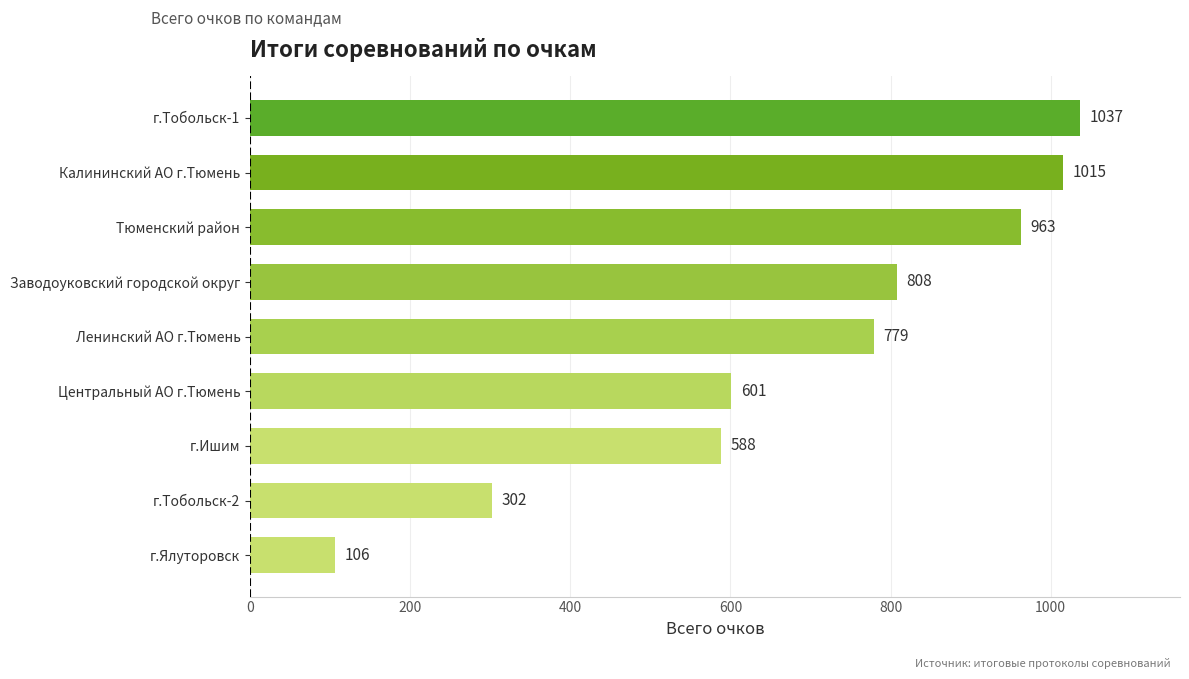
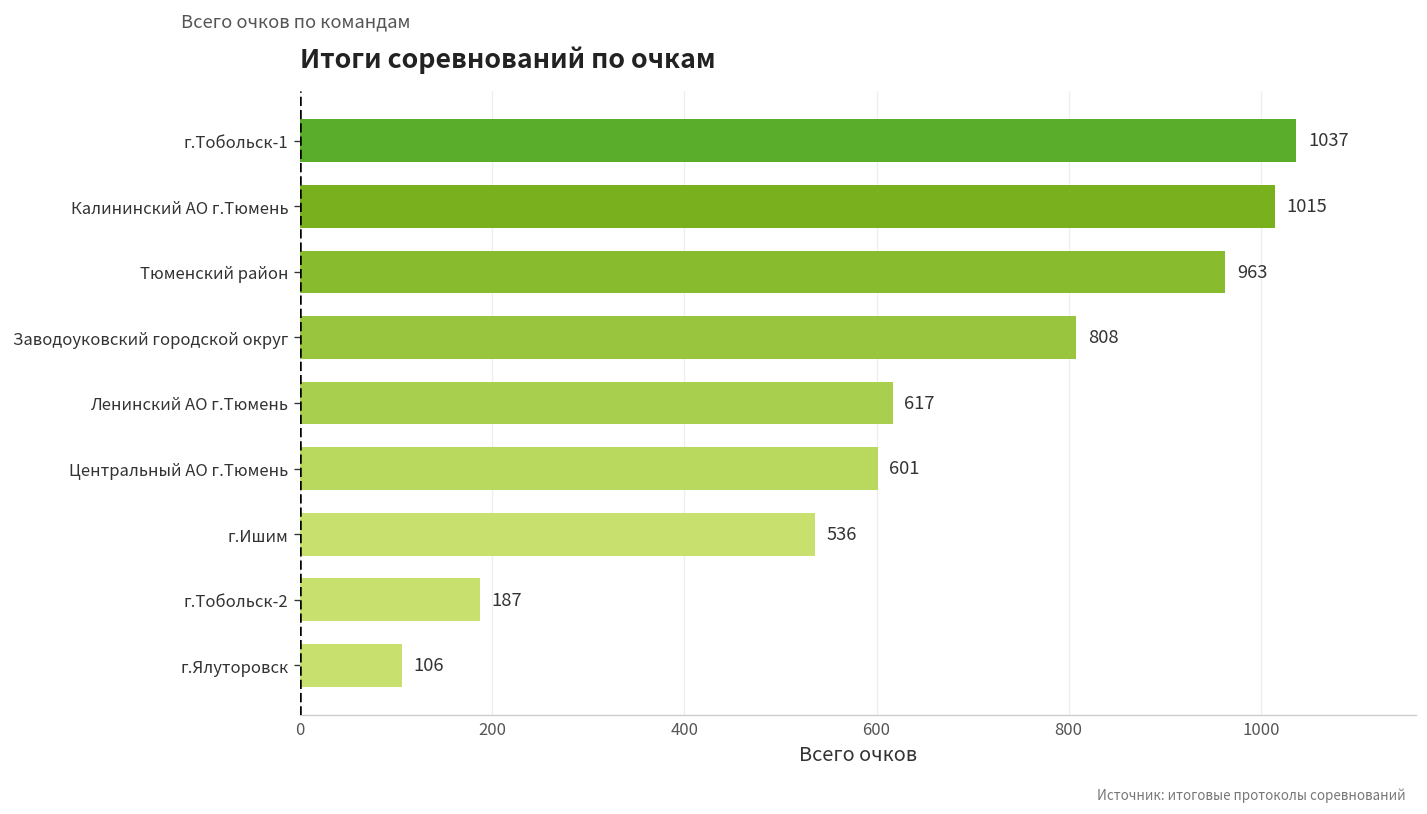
  {
    "г.Тобольск-1": 1037,
    "Калининский АО г.Тюмень": 1015,
    "Тюменский район": 963,
    "Заводоуковский городской округ": 808,
-   "Ленинский АО г.Тюмень": 779,
+   "Ленинский АО г.Тюмень": 617,
    "Центральный АО г.Тюмень": 601,
-   "г.Ишим": 588,
-   "г.Тобольск-2": 302,
+   "г.Ишим": 536,
+   "г.Тобольск-2": 187,
    "г.Ялуторовск": 106
  }
